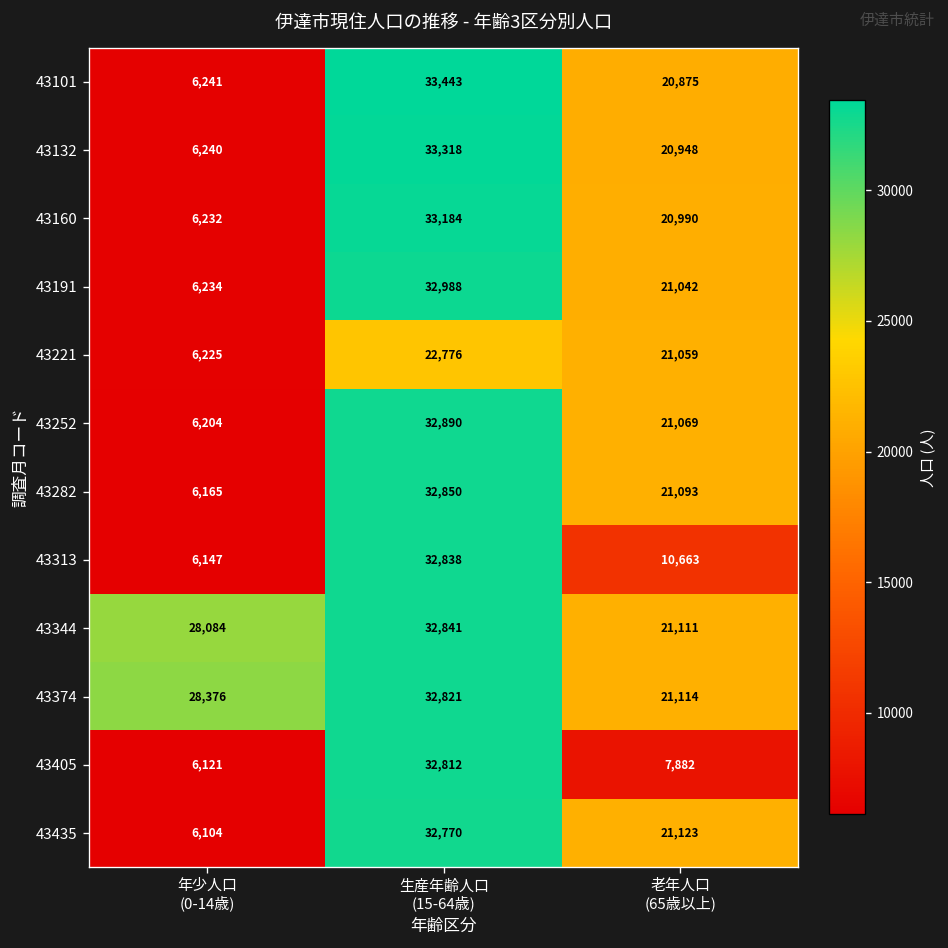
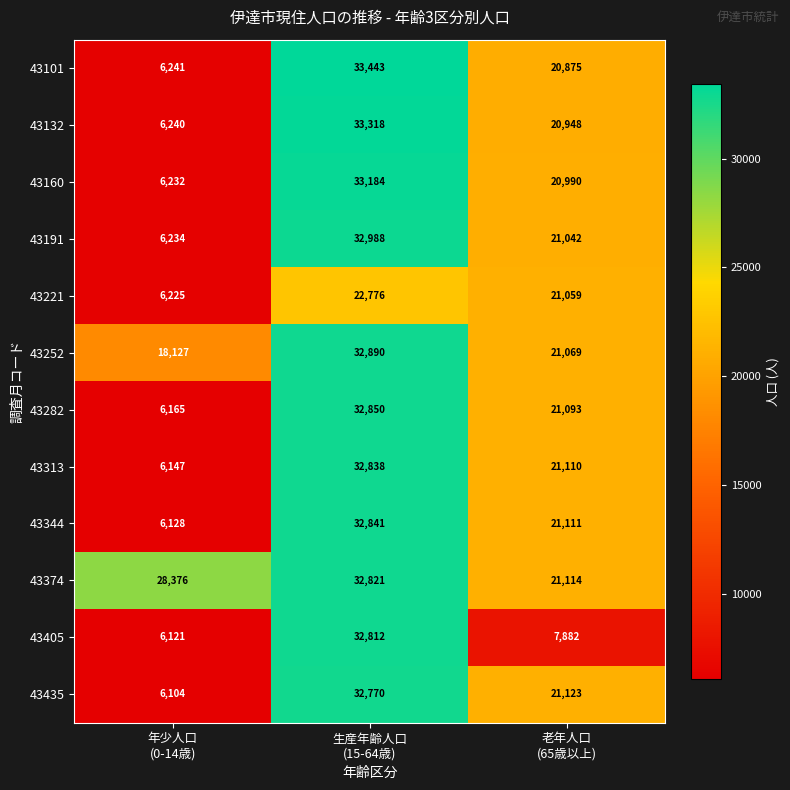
  {
    "43101": {
      "年少人口 (0-14歳)": "6,241",
      "生産年齢人口 (15-64歳)": "33,443",
      "老年人口 (65歳以上)": "20,875"
    },
    "43132": {
      "年少人口 (0-14歳)": "6,240",
      "生産年齢人口 (15-64歳)": "33,318",
      "老年人口 (65歳以上)": "20,948"
    },
    "43160": {
      "年少人口 (0-14歳)": "6,232",
      "生産年齢人口 (15-64歳)": "33,184",
      "老年人口 (65歳以上)": "20,990"
    },
    "43191": {
      "年少人口 (0-14歳)": "6,234",
      "生産年齢人口 (15-64歳)": "32,988",
      "老年人口 (65歳以上)": "21,042"
    },
    "43221": {
      "年少人口 (0-14歳)": "6,225",
      "生産年齢人口 (15-64歳)": "22,776",
      "老年人口 (65歳以上)": "21,059"
    },
    "43252": {
-     "年少人口 (0-14歳)": "6,204",
+     "年少人口 (0-14歳)": "18,127",
      "生産年齢人口 (15-64歳)": "32,890",
      "老年人口 (65歳以上)": "21,069"
    },
    "43282": {
      "年少人口 (0-14歳)": "6,165",
      "生産年齢人口 (15-64歳)": "32,850",
      "老年人口 (65歳以上)": "21,093"
    },
    "43313": {
      "年少人口 (0-14歳)": "6,147",
      "生産年齢人口 (15-64歳)": "32,838",
-     "老年人口 (65歳以上)": "10,663"
+     "老年人口 (65歳以上)": "21,110"
    },
    "43344": {
-     "年少人口 (0-14歳)": "28,084",
+     "年少人口 (0-14歳)": "6,128",
      "生産年齢人口 (15-64歳)": "32,841",
      "老年人口 (65歳以上)": "21,111"
    },
    "43374": {
      "年少人口 (0-14歳)": "28,376",
      "生産年齢人口 (15-64歳)": "32,821",
      "老年人口 (65歳以上)": "21,114"
    },
    "43405": {
      "年少人口 (0-14歳)": "6,121",
      "生産年齢人口 (15-64歳)": "32,812",
      "老年人口 (65歳以上)": "7,882"
    },
    "43435": {
      "年少人口 (0-14歳)": "6,104",
      "生産年齢人口 (15-64歳)": "32,770",
      "老年人口 (65歳以上)": "21,123"
    }
  }
